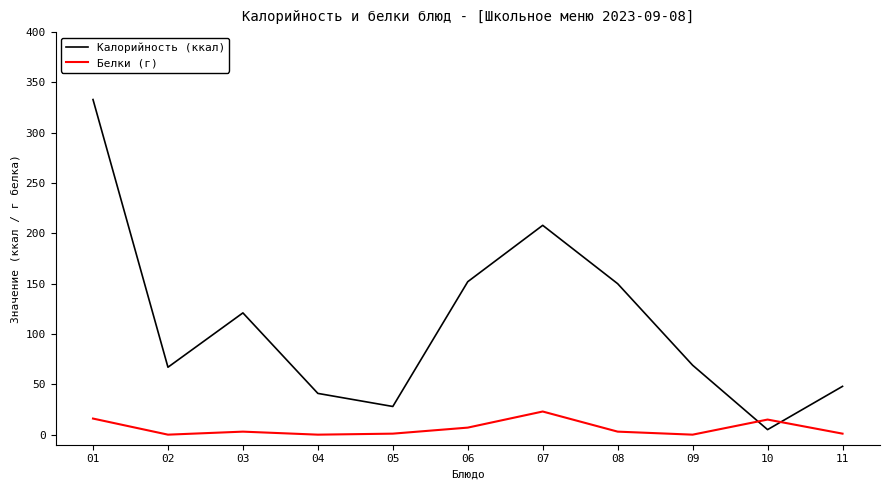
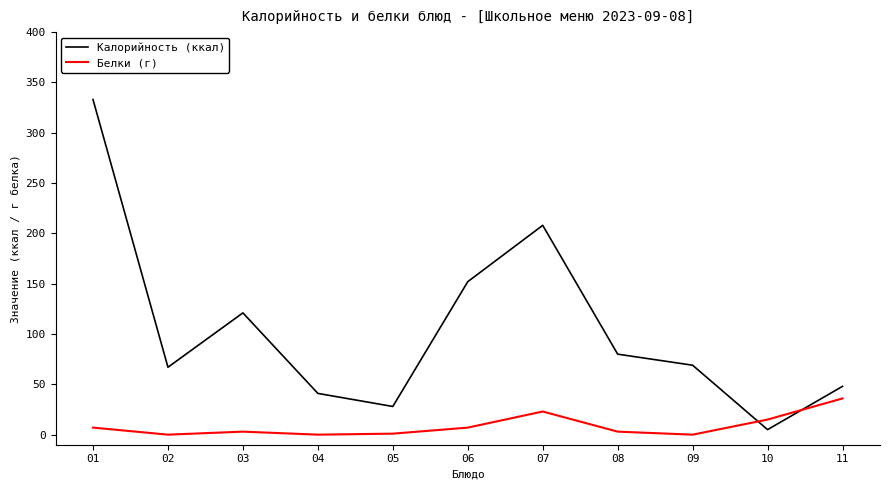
  {
    "Калорийность (ккал)": {
      "01": 333,
      "02": 67,
      "03": 121,
      "04": 41,
      "05": 28,
      "06": 152,
      "07": 208,
-     "08": 150,
+     "08": 80,
      "09": 69,
      "10": 5,
      "11": 48
    },
    "Белки (г)": {
-     "01": 16,
+     "01": 7,
      "02": 0,
      "03": 3,
      "04": 0,
      "05": 1,
      "06": 7,
      "07": 23,
      "08": 3,
      "09": 0,
      "10": 15,
-     "11": 1
+     "11": 36
    }
  }
